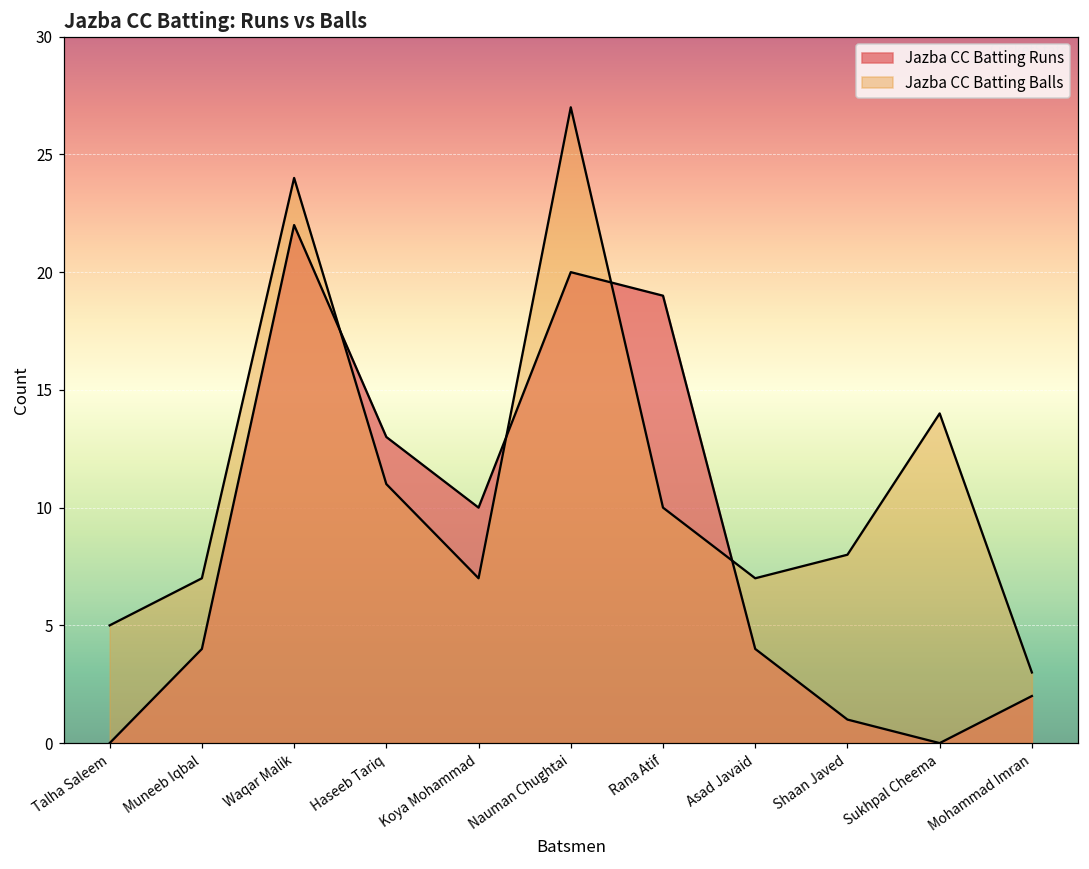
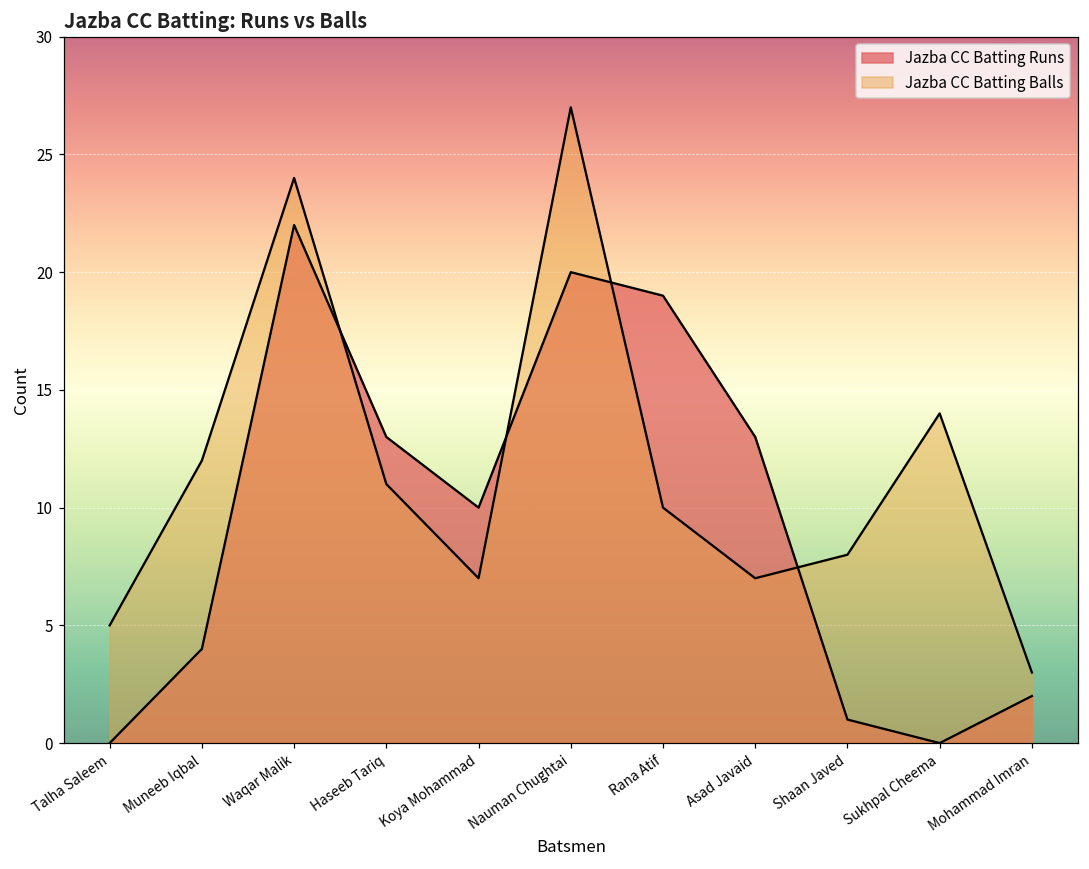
  {
    "Jazba CC Batting Runs": {
      "Talha Saleem": 0,
      "Muneeb Iqbal": 4,
      "Waqar Malik": 22,
      "Haseeb Tariq": 13,
      "Koya Mohammad": 10,
      "Nauman Chughtai": 20,
      "Rana Atif": 19,
-     "Asad Javaid": 4,
+     "Asad Javaid": 13,
      "Shaan Javed": 1,
      "Sukhpal Cheema": 0,
      "Mohammad Imran": 2
    },
    "Jazba CC Batting Balls": {
      "Talha Saleem": 5,
-     "Muneeb Iqbal": 7,
+     "Muneeb Iqbal": 12,
      "Waqar Malik": 24,
      "Haseeb Tariq": 11,
      "Koya Mohammad": 7,
      "Nauman Chughtai": 27,
      "Rana Atif": 10,
      "Asad Javaid": 7,
      "Shaan Javed": 8,
      "Sukhpal Cheema": 14,
      "Mohammad Imran": 3
    }
  }
